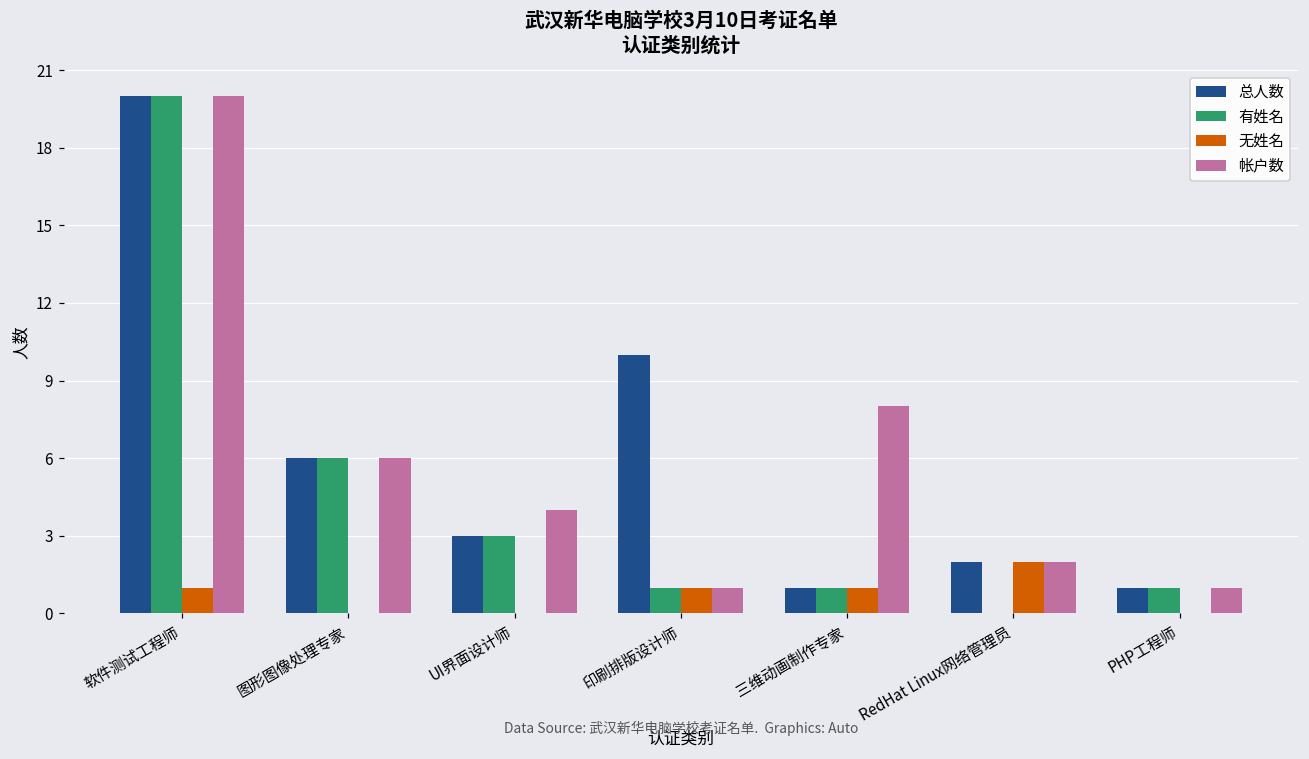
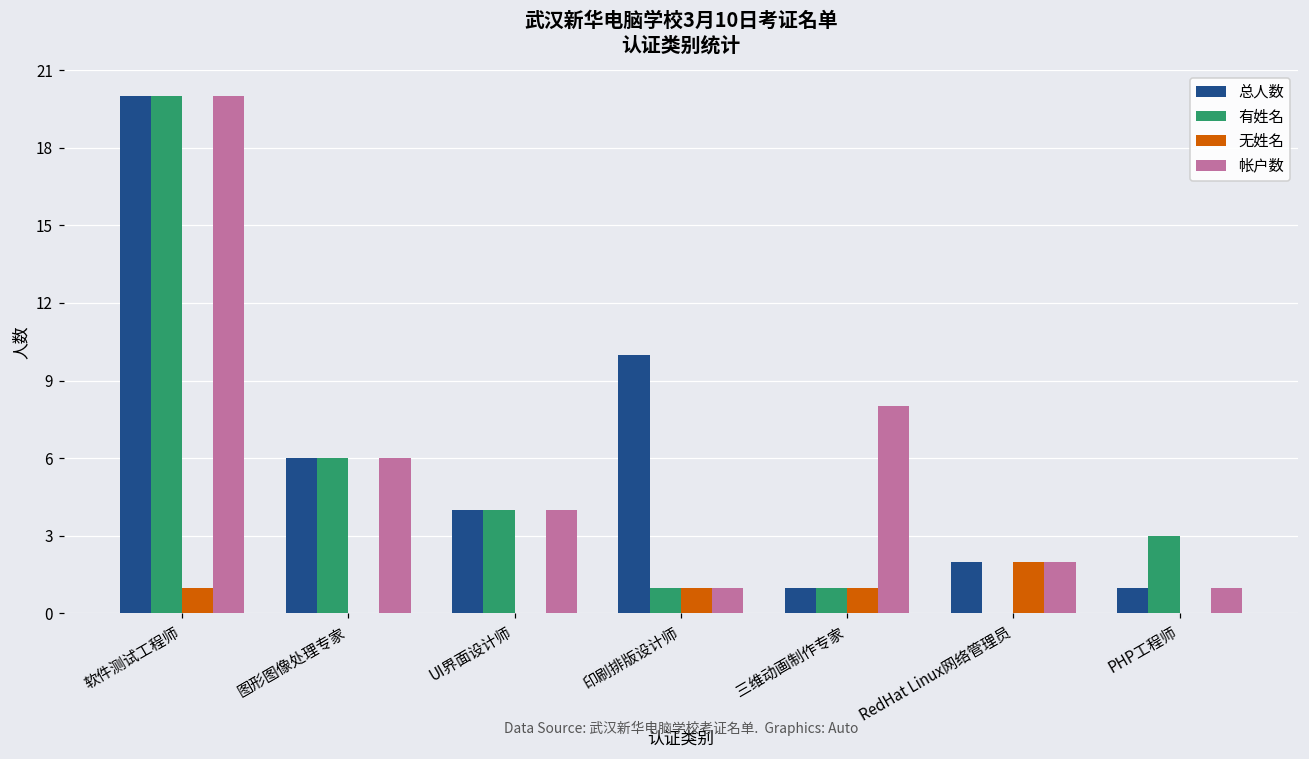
  {
    "总人数": {
      "软件测试工程师": 20,
      "图形图像处理专家": 6,
-     "UI界面设计师": 3,
+     "UI界面设计师": 4,
      "印刷排版设计师": 10,
      "三维动画制作专家": 1,
      "RedHat Linux网络管理员": 2,
      "PHP工程师": 1
    },
    "有姓名": {
      "软件测试工程师": 20,
      "图形图像处理专家": 6,
-     "UI界面设计师": 3,
+     "UI界面设计师": 4,
      "印刷排版设计师": 1,
      "三维动画制作专家": 1,
      "RedHat Linux网络管理员": 0,
-     "PHP工程师": 1
+     "PHP工程师": 3
    },
    "无姓名": {
      "软件测试工程师": 1,
      "图形图像处理专家": 0,
      "UI界面设计师": 0,
      "印刷排版设计师": 1,
      "三维动画制作专家": 1,
      "RedHat Linux网络管理员": 2,
      "PHP工程师": 0
    },
    "帐户数": {
      "软件测试工程师": 20,
      "图形图像处理专家": 6,
      "UI界面设计师": 4,
      "印刷排版设计师": 1,
      "三维动画制作专家": 8,
      "RedHat Linux网络管理员": 2,
      "PHP工程师": 1
    }
  }
